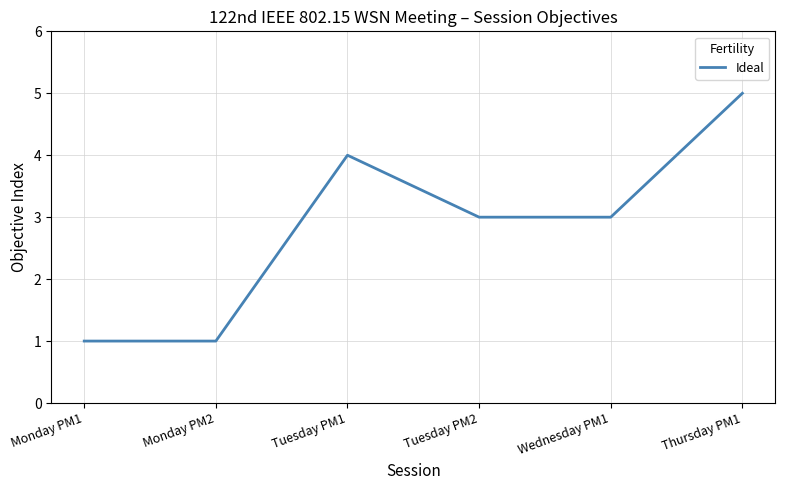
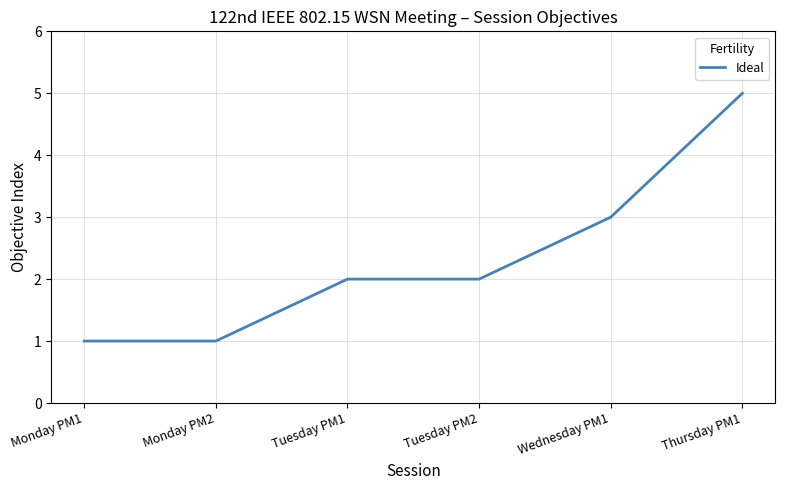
  {
    "Monday PM1": 1,
    "Monday PM2": 1,
-   "Tuesday PM1": 4,
-   "Tuesday PM2": 3,
+   "Tuesday PM1": 2,
+   "Tuesday PM2": 2,
    "Wednesday PM1": 3,
    "Thursday PM1": 5
  }
